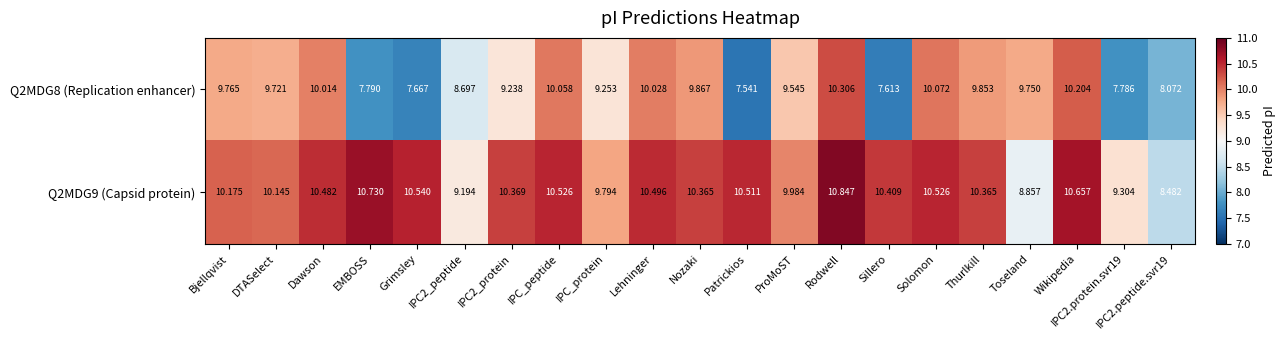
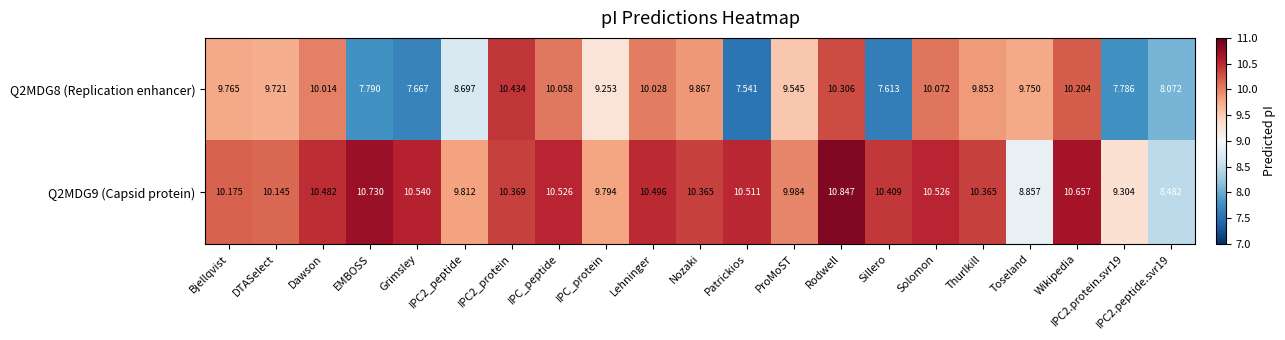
  {
    "Q2MDG8 (Replication enhancer)": {
      "Bjellqvist": 9.765,
      "DTASelect": 9.721,
      "Dawson": 10.014,
      "EMBOSS": 7.790,
      "Grimsley": 7.667,
      "IPC2_peptide": 8.697,
-     "IPC2_protein": 9.238,
+     "IPC2_protein": 10.434,
      "IPC_peptide": 10.058,
      "IPC_protein": 9.253,
      "Lehninger": 10.028,
      "Nozaki": 9.867,
      "Patrickios": 7.541,
      "ProMoST": 9.545,
      "Rodwell": 10.306,
      "Sillero": 7.613,
      "Solomon": 10.072,
      "Thurlkill": 9.853,
      "Toseland": 9.750,
      "Wikipedia": 10.204,
      "IPC2.protein.svr19": 7.786,
      "IPC2.peptide.svr19": 8.072
    },
    "Q2MDG9 (Capsid protein)": {
      "Bjellqvist": 10.175,
      "DTASelect": 10.145,
      "Dawson": 10.482,
      "EMBOSS": 10.730,
      "Grimsley": 10.540,
-     "IPC2_peptide": 9.194,
+     "IPC2_peptide": 9.812,
      "IPC2_protein": 10.369,
      "IPC_peptide": 10.526,
      "IPC_protein": 9.794,
      "Lehninger": 10.496,
      "Nozaki": 10.365,
      "Patrickios": 10.511,
      "ProMoST": 9.984,
      "Rodwell": 10.847,
      "Sillero": 10.409,
      "Solomon": 10.526,
      "Thurlkill": 10.365,
      "Toseland": 8.857,
      "Wikipedia": 10.657,
      "IPC2.protein.svr19": 9.304,
      "IPC2.peptide.svr19": 8.482
    }
  }
